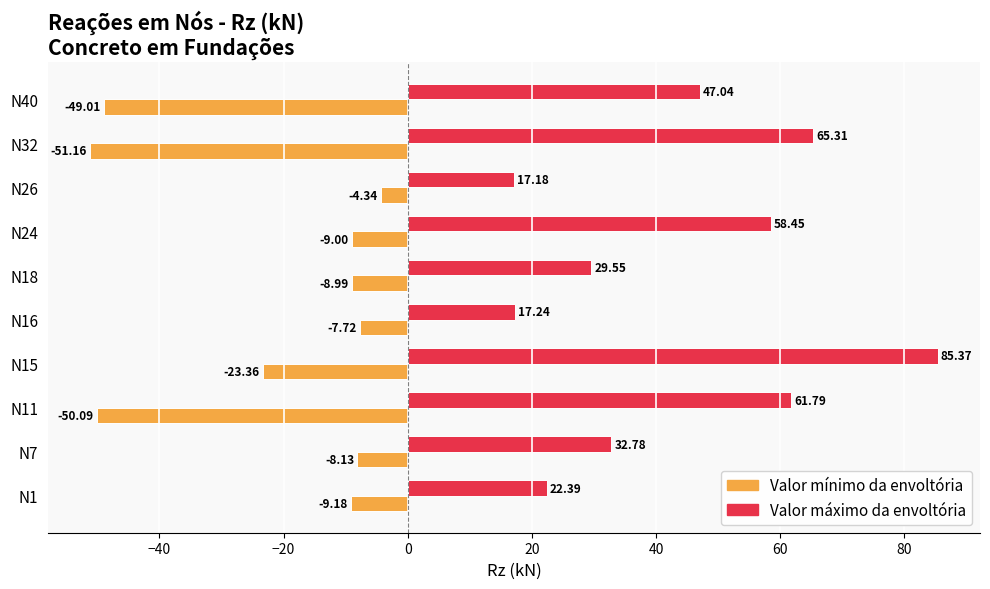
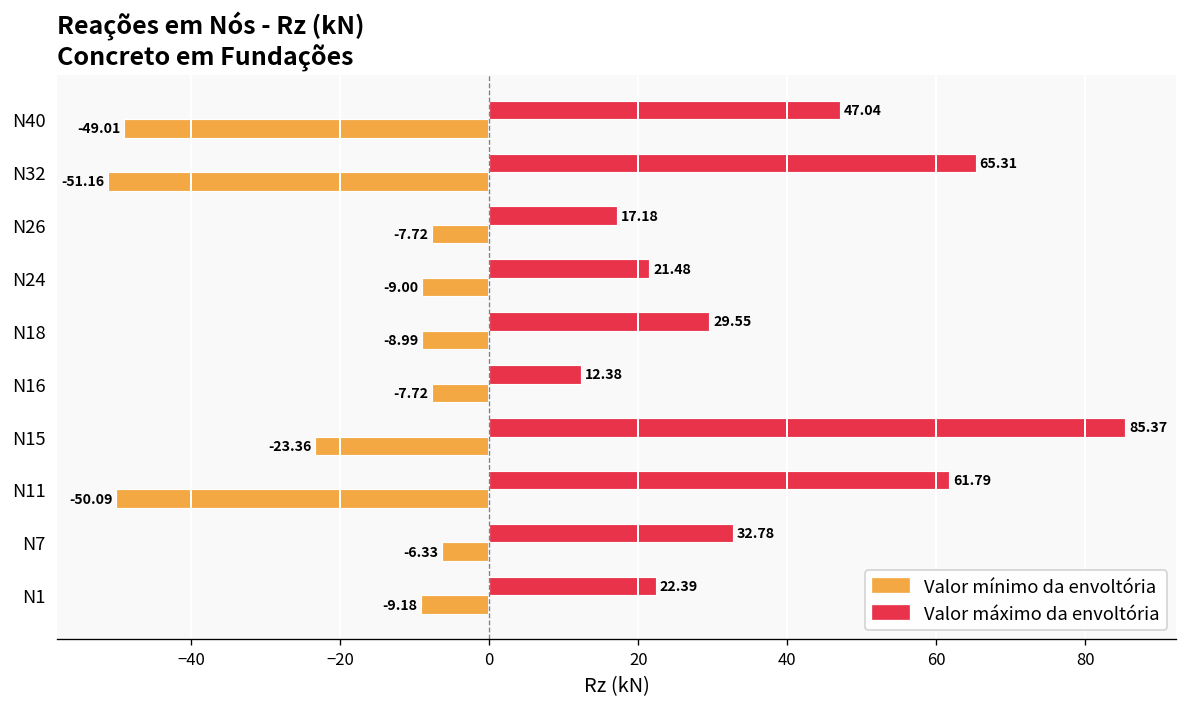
  {
    "Valor mínimo da envoltória": {
      "N40": -49.01,
      "N32": -51.16,
-     "N26": -4.34,
+     "N26": -7.72,
      "N24": -9.00,
      "N18": -8.99,
      "N16": -7.72,
      "N15": -23.36,
      "N11": -50.09,
-     "N7": -8.13,
+     "N7": -6.33,
      "N1": -9.18
    },
    "Valor máximo da envoltória": {
      "N40": 47.04,
      "N32": 65.31,
      "N26": 17.18,
-     "N24": 58.45,
+     "N24": 21.48,
      "N18": 29.55,
-     "N16": 17.24,
+     "N16": 12.38,
      "N15": 85.37,
      "N11": 61.79,
      "N7": 32.78,
      "N1": 22.39
    }
  }
